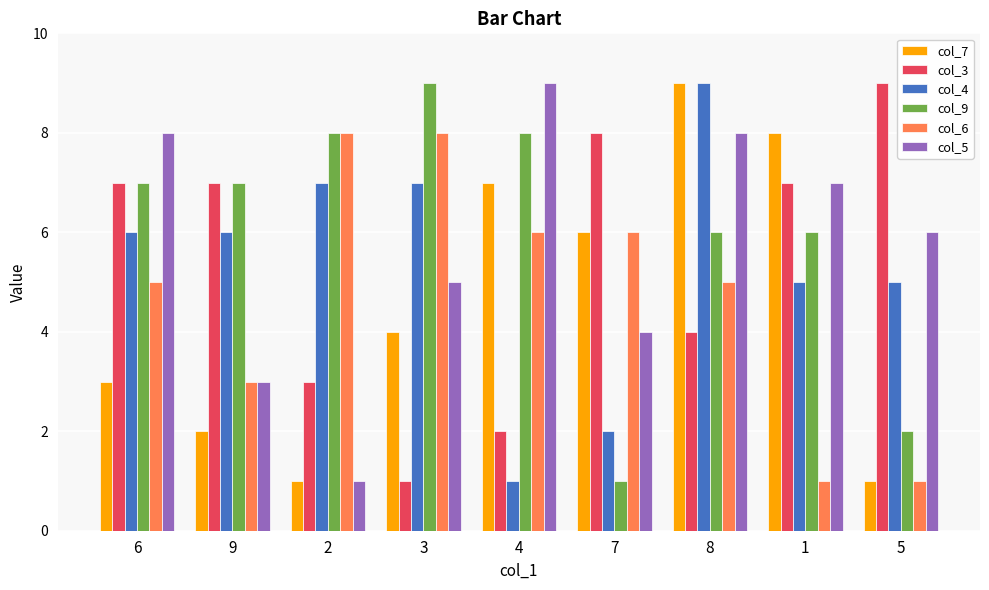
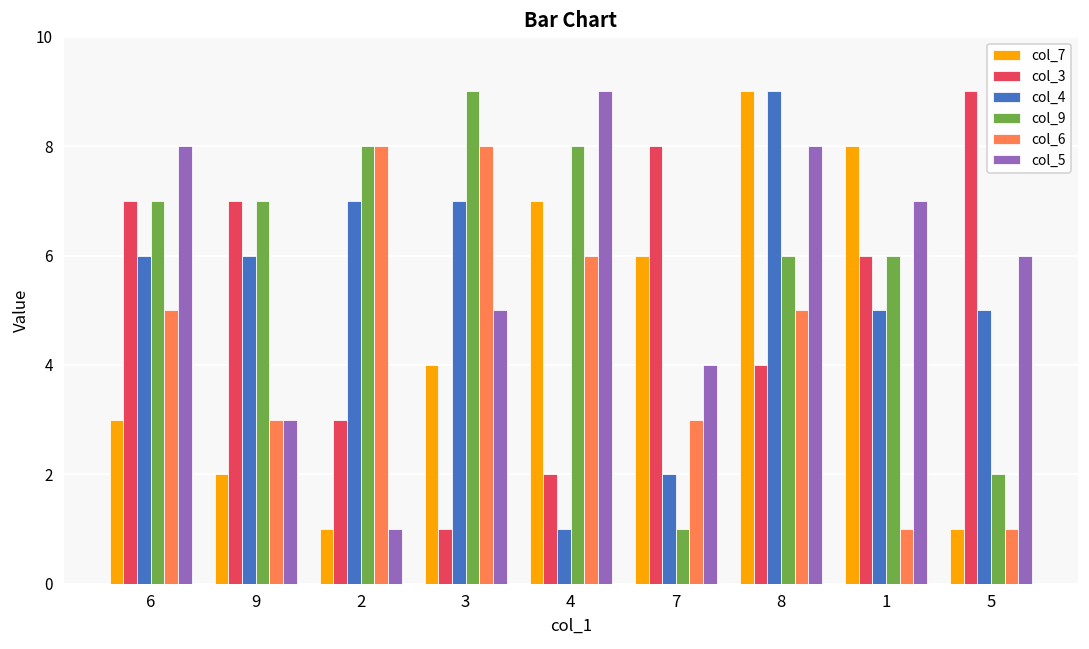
  {
    "col_7": {
      "6": 3,
      "9": 2,
      "2": 1,
      "3": 4,
      "4": 7,
      "7": 6,
      "8": 9,
      "1": 8,
      "5": 1
    },
    "col_3": {
      "6": 7,
      "9": 7,
      "2": 3,
      "3": 1,
      "4": 2,
      "7": 8,
      "8": 4,
-     "1": 7,
+     "1": 6,
      "5": 9
    },
    "col_4": {
      "6": 6,
      "9": 6,
      "2": 7,
      "3": 7,
      "4": 1,
      "7": 2,
      "8": 9,
      "1": 5,
      "5": 5
    },
    "col_9": {
      "6": 7,
      "9": 7,
      "2": 8,
      "3": 9,
      "4": 8,
      "7": 1,
      "8": 6,
      "1": 6,
      "5": 2
    },
    "col_6": {
      "6": 5,
      "9": 3,
      "2": 8,
      "3": 8,
      "4": 6,
-     "7": 6,
+     "7": 3,
      "8": 5,
      "1": 1,
      "5": 1
    },
    "col_5": {
      "6": 8,
      "9": 3,
      "2": 1,
      "3": 5,
      "4": 9,
      "7": 4,
      "8": 8,
      "1": 7,
      "5": 6
    }
  }
